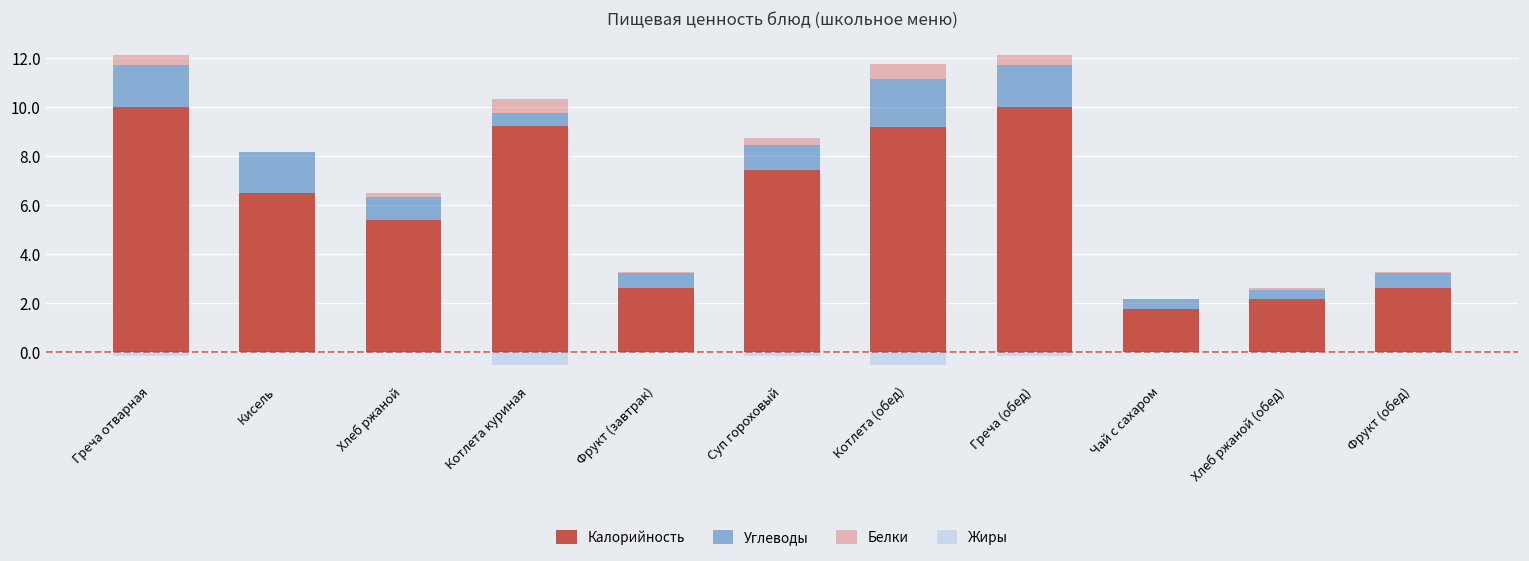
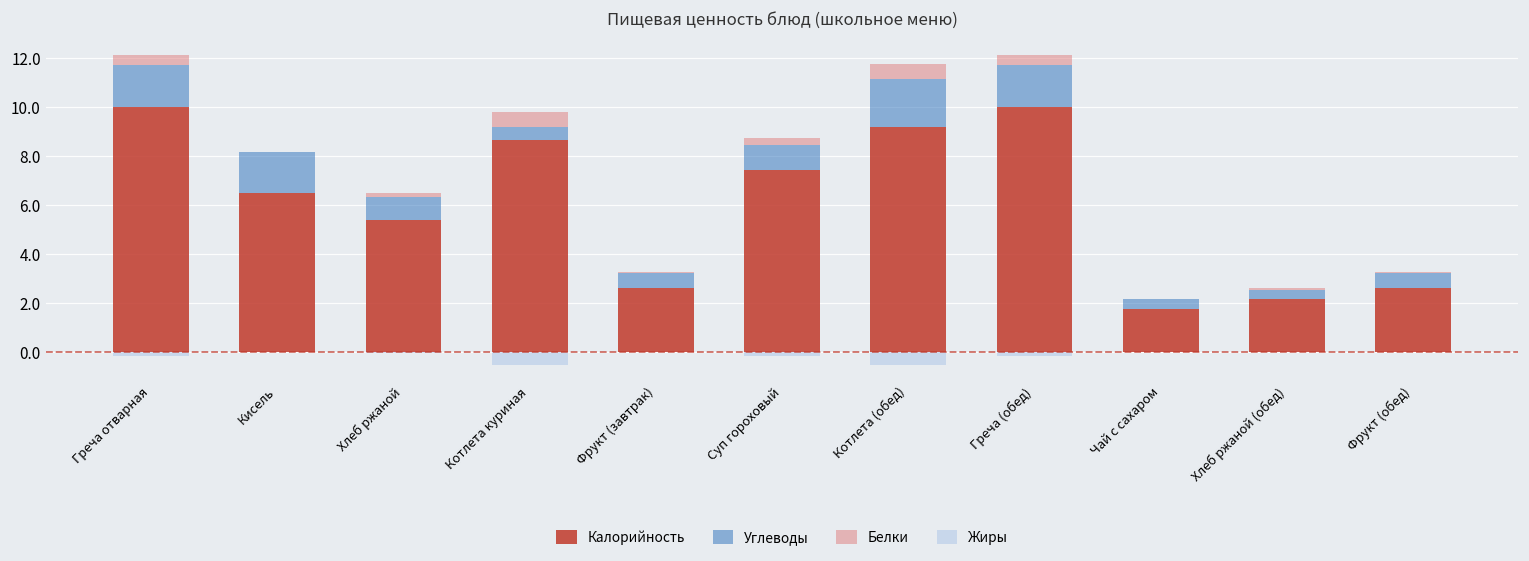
  {
    "Калорийность": {
      "Греча отварная": 10.0,
      "Кисель": 6.5,
      "Хлеб ржаной": 5.4,
-     "Котлета куриная": 9.2,
+     "Котлета куриная": 8.7,
      "Фрукт (завтрак)": 2.6,
      "Суп гороховый": 7.4,
      "Котлета (обед)": 9.2,
      "Греча (обед)": 10.0,
      "Чай с сахаром": 1.7,
      "Хлеб ржаной (обед)": 2.2,
      "Фрукт (обед)": 2.6
    },
    "Углеводы": {
      "Греча отварная": 1.7,
      "Кисель": 1.7,
      "Хлеб ржаной": 0.9,
      "Котлета куриная": 0.5,
      "Фрукт (завтрак)": 0.6,
      "Суп гороховый": 1.1,
      "Котлета (обед)": 2.0,
      "Греча (обед)": 1.7,
      "Чай с сахаром": 0.4,
      "Хлеб ржаной (обед)": 0.4,
      "Фрукт (обед)": 0.6
    },
    "Белки": {
      "Греча отварная": 0.4,
      "Хлеб ржаной": 0.2,
      "Котлета куриная": 0.6,
      "Суп гороховый": 0.3,
      "Котлета (обед)": 0.6,
      "Греча (обед)": 0.4
    },
    "Жиры": {
      "Греча отварная": -0.2,
      "Кисель": 0.0,
      "Котлета куриная": -0.5,
      "Суп гороховый": -0.2,
      "Котлета (обед)": -0.5,
      "Греча (обед)": -0.2,
      "Чай с сахаром": 0.0
    }
  }
